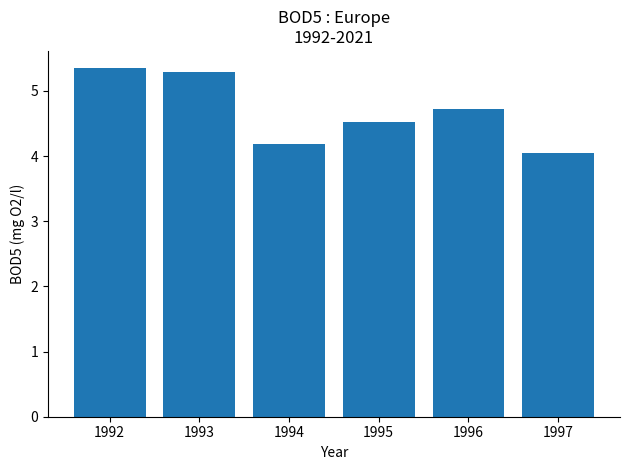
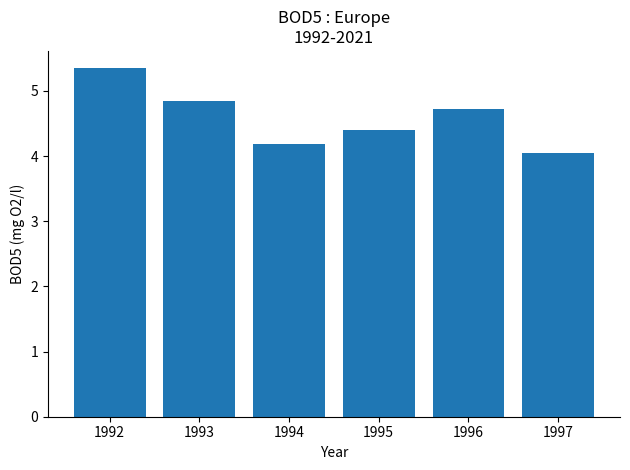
  {
    "1992": 5.3,
-   "1993": 5.3,
+   "1993": 4.8,
    "1994": 4.2,
-   "1995": 4.5,
+   "1995": 4.4,
    "1996": 4.7,
    "1997": 4.1
  }
